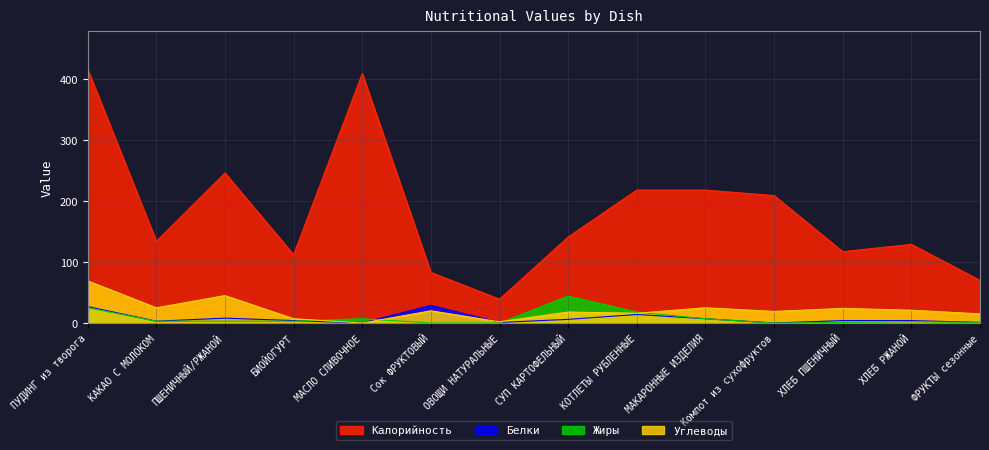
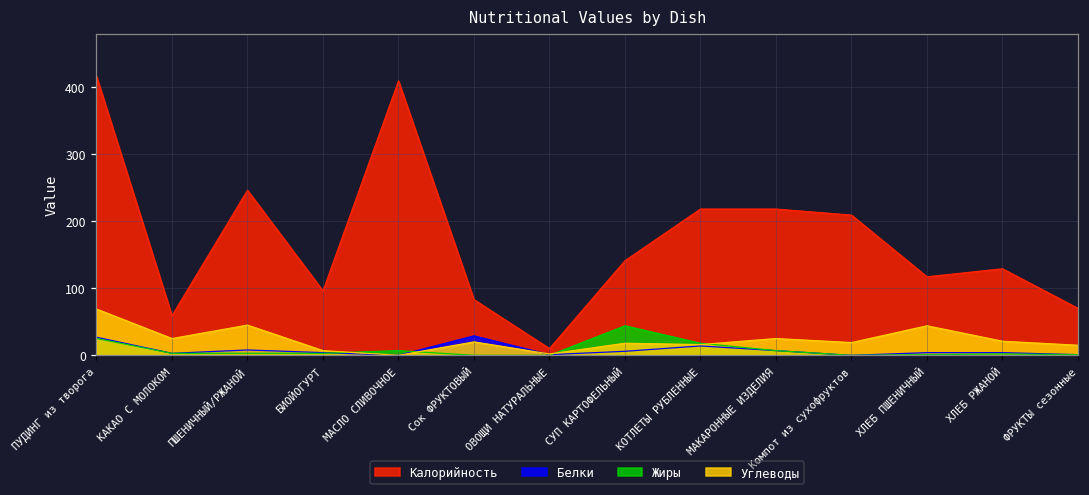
  {
    "Калорийность": {
      "ПУДИНГ из творога": 420,
-     "КАКАО С МОЛОКОМ": 130,
+     "КАКАО С МОЛОКОМ": 60,
      "ПШЕНИЧНЫЙ/РЖАНОЙ": 250,
-     "БИОЙОГУРТ": 110,
+     "БИОЙОГУРТ": 100,
      "МАСЛО СЛИВОЧНОЕ": 410,
      "Сок ФРУКТОВЫЙ": 80,
-     "ОВОЩИ НАТУРАЛЬНЫЕ": 40,
+     "ОВОЩИ НАТУРАЛЬНЫЕ": 10,
      "СУП КАРТОФЕЛЬНЫЙ": 140,
      "КОТЛЕТЫ РУБЛЕННЫЕ": 220,
      "МАКАРОННЫЕ ИЗДЕЛИЯ": 220,
      "Компот из сухофруктов": 210,
      "ХЛЕБ ПШЕНИЧНЫЙ": 120,
      "ХЛЕБ РЖАНОЙ": 130,
      "ФРУКТЫ сезонные": 70
    },
    "Белки": {
      "ПШЕНИЧНЫЙ/РЖАНОЙ": 10,
      "Сок ФРУКТОВЫЙ": 30,
      "СУП КАРТОФЕЛЬНЫЙ": 10
    },
    "Жиры": {
      "ПШЕНИЧНЫЙ/РЖАНОЙ": 0,
      "МАСЛО СЛИВОЧНОЕ": 10,
      "Сок ФРУКТОВЫЙ": 0,
      "СУП КАРТОФЕЛЬНЫЙ": 40
    },
    "Углеводы": {
      "ПУДИНГ из творога": 70,
      "КАКАО С МОЛОКОМ": 30,
      "ПШЕНИЧНЫЙ/РЖАНОЙ": 50,
      "Сок ФРУКТОВЫЙ": 20,
      "СУП КАРТОФЕЛЬНЫЙ": 20,
      "МАКАРОННЫЕ ИЗДЕЛИЯ": 30,
      "Компот из сухофруктов": 20,
-     "ХЛЕБ ПШЕНИЧНЫЙ": 20,
+     "ХЛЕБ ПШЕНИЧНЫЙ": 40,
      "ХЛЕБ РЖАНОЙ": 20,
      "ФРУКТЫ сезонные": 20
    }
  }
